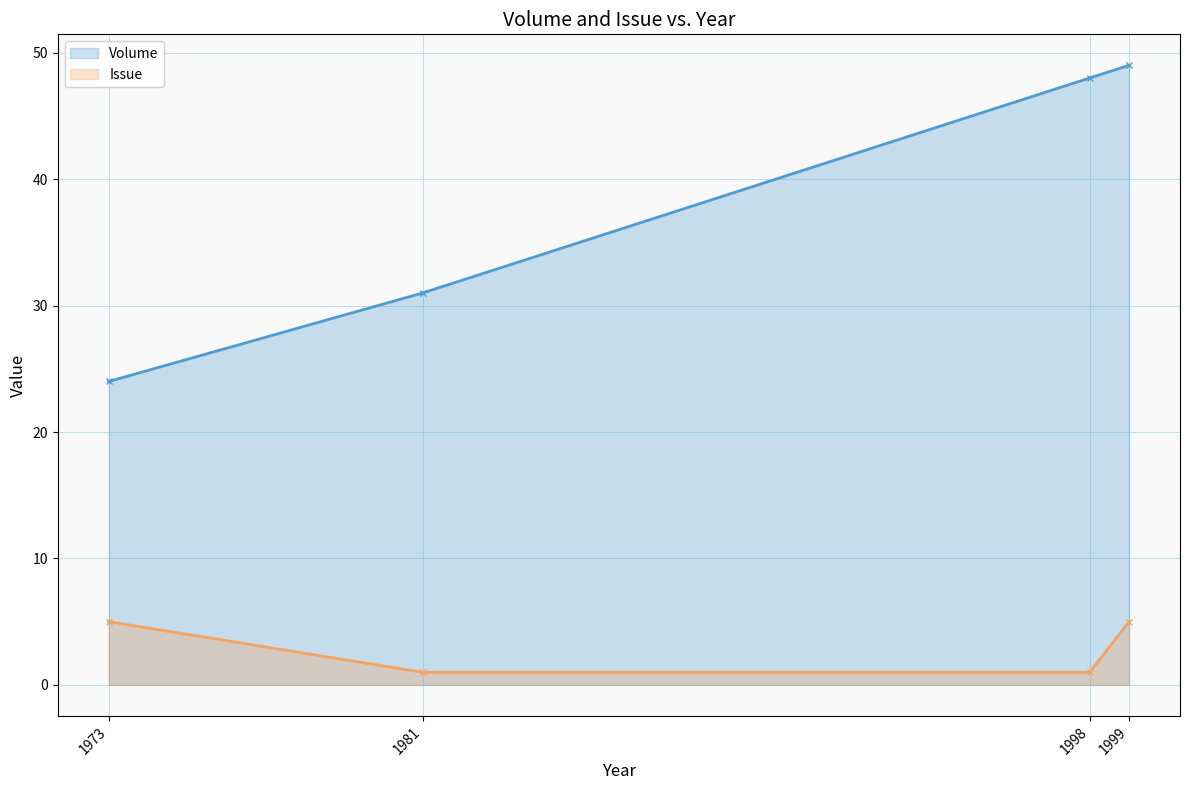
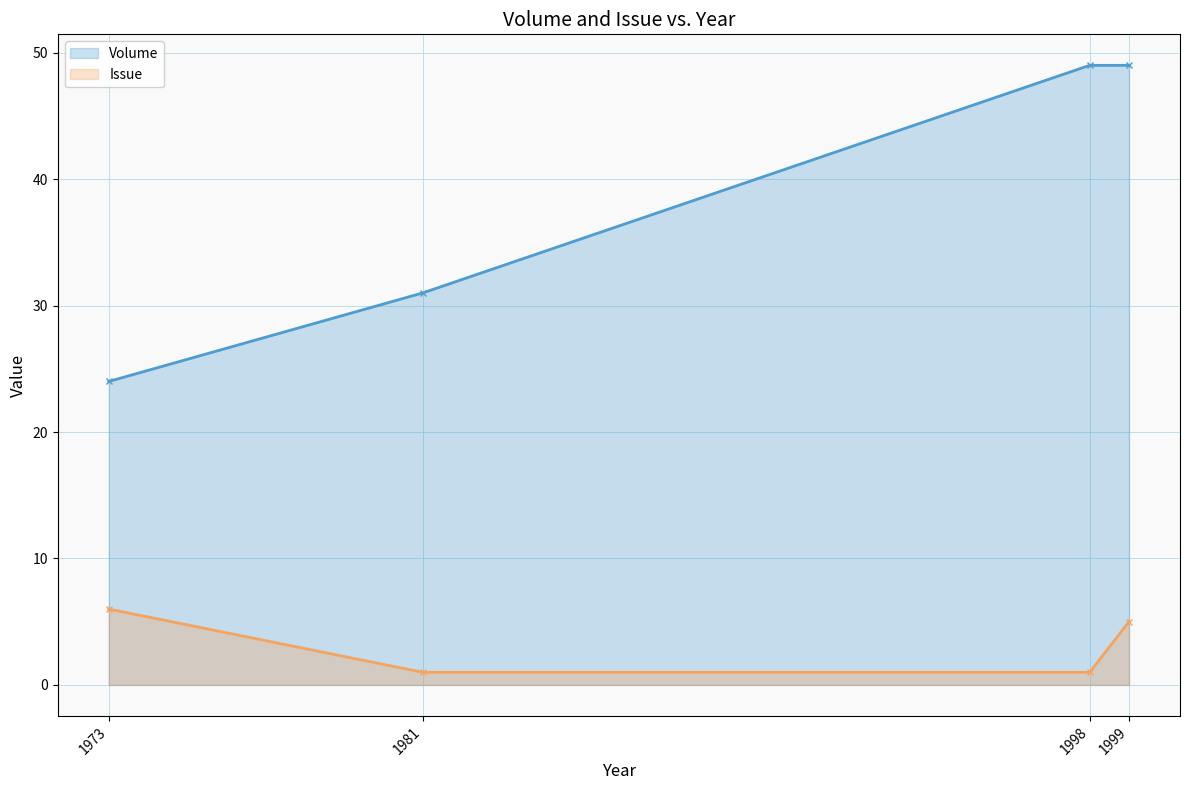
  {
    "Volume": {
      "1973": 24,
      "1981": 31,
-     "1998": 48,
+     "1998": 49,
      "1999": 49
    },
    "Issue": {
-     "1973": 5,
+     "1973": 6,
      "1981": 1,
      "1998": 1,
      "1999": 5
    }
  }
